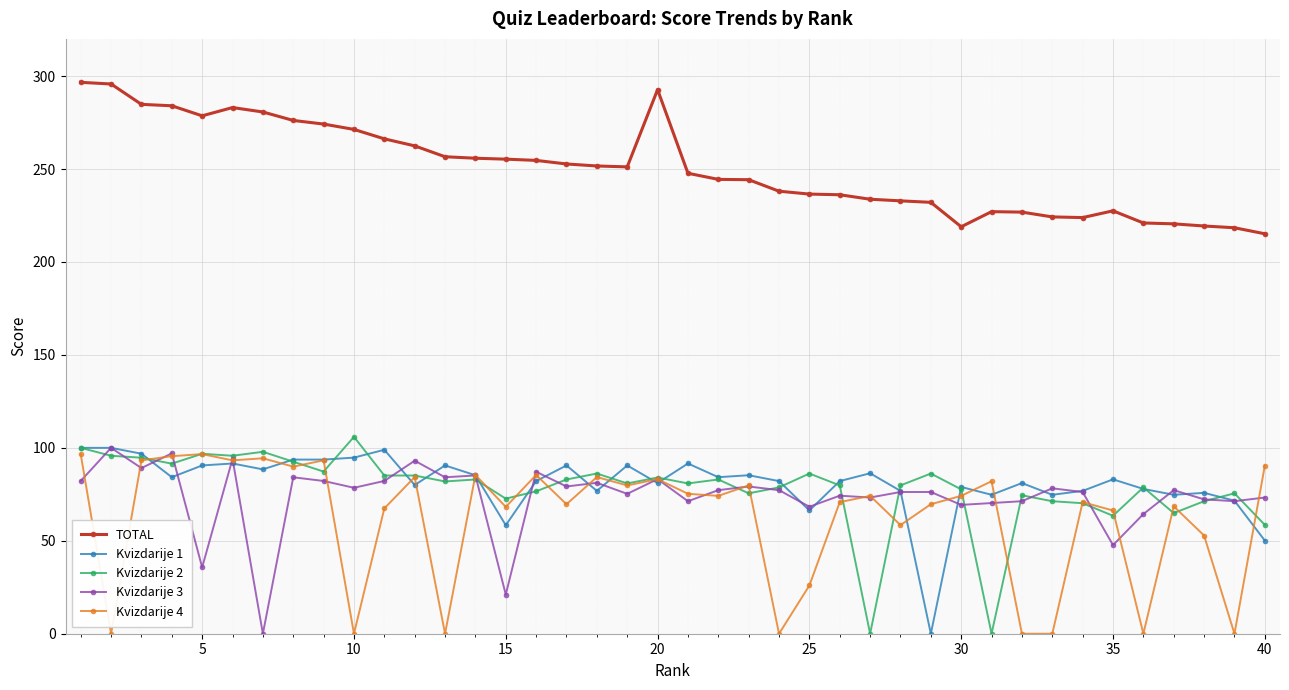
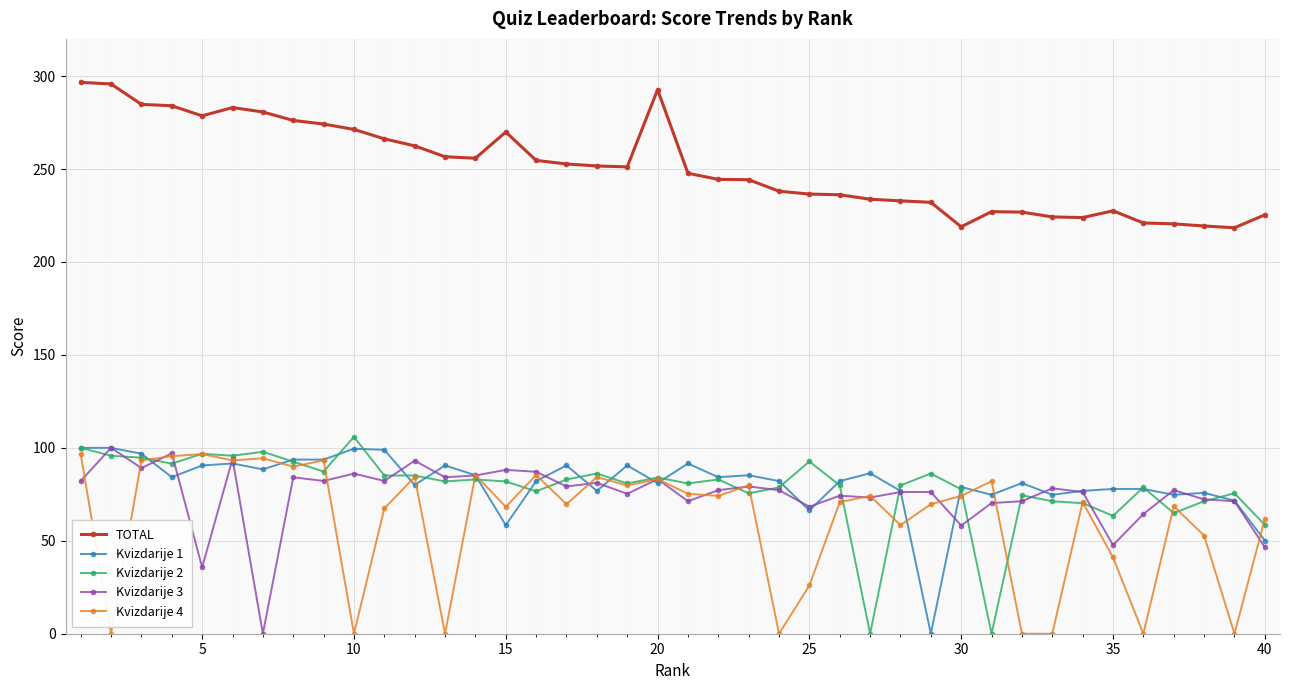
  {
    "TOTAL": {
      "5": 279,
      "10": 271,
-     "15": 255,
+     "15": 270,
      "20": 293,
      "25": 237,
      "30": 219,
      "35": 228,
-     "40": 215
+     "40": 225
    },
    "Kvizdarije 1": {
      "5": 91,
-     "10": 95,
+     "10": 100,
      "15": 58,
      "20": 81,
      "25": 66,
-     "35": 83,
+     "35": 78,
      "40": 50
    },
    "Kvizdarije 2": {
      "10": 106,
-     "15": 73,
-     "25": 86,
+     "15": 82,
+     "25": 93,
      "35": 63,
      "40": 59
    },
    "Kvizdarije 3": {
      "5": 36,
-     "10": 79,
-     "15": 21,
+     "10": 86,
+     "15": 88,
      "25": 68,
-     "30": 69,
+     "30": 58,
      "35": 48,
-     "40": 73
+     "40": 47
    },
    "Kvizdarije 4": {
      "10": 0,
      "15": 68,
      "25": 26,
      "30": 74,
-     "35": 66,
-     "40": 90
+     "35": 41,
+     "40": 62
    }
  }
